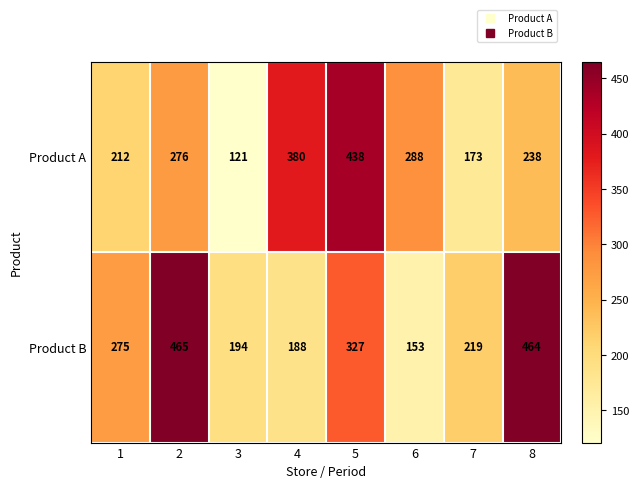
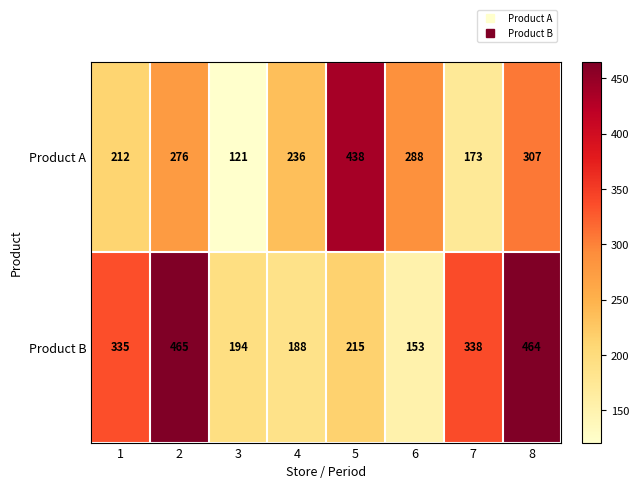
  {
    "Product A": {
      "1": 212,
      "2": 276,
      "3": 121,
-     "4": 380,
+     "4": 236,
      "5": 438,
      "6": 288,
      "7": 173,
-     "8": 238
+     "8": 307
    },
    "Product B": {
-     "1": 275,
+     "1": 335,
      "2": 465,
      "3": 194,
      "4": 188,
-     "5": 327,
+     "5": 215,
      "6": 153,
-     "7": 219,
+     "7": 338,
      "8": 464
    }
  }
